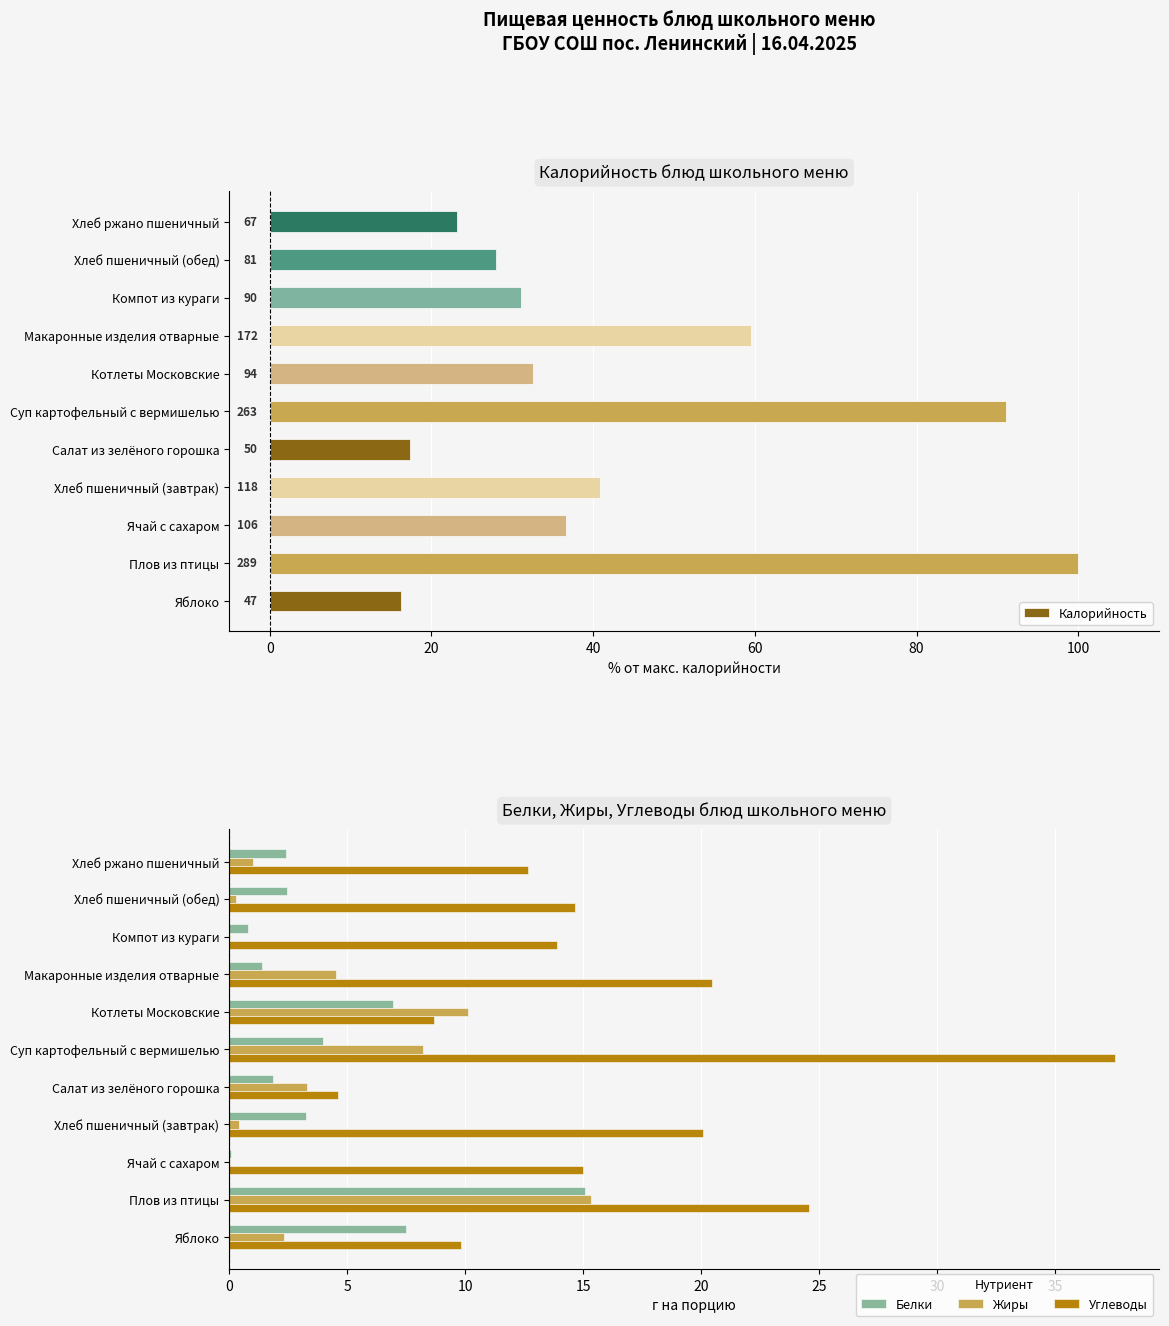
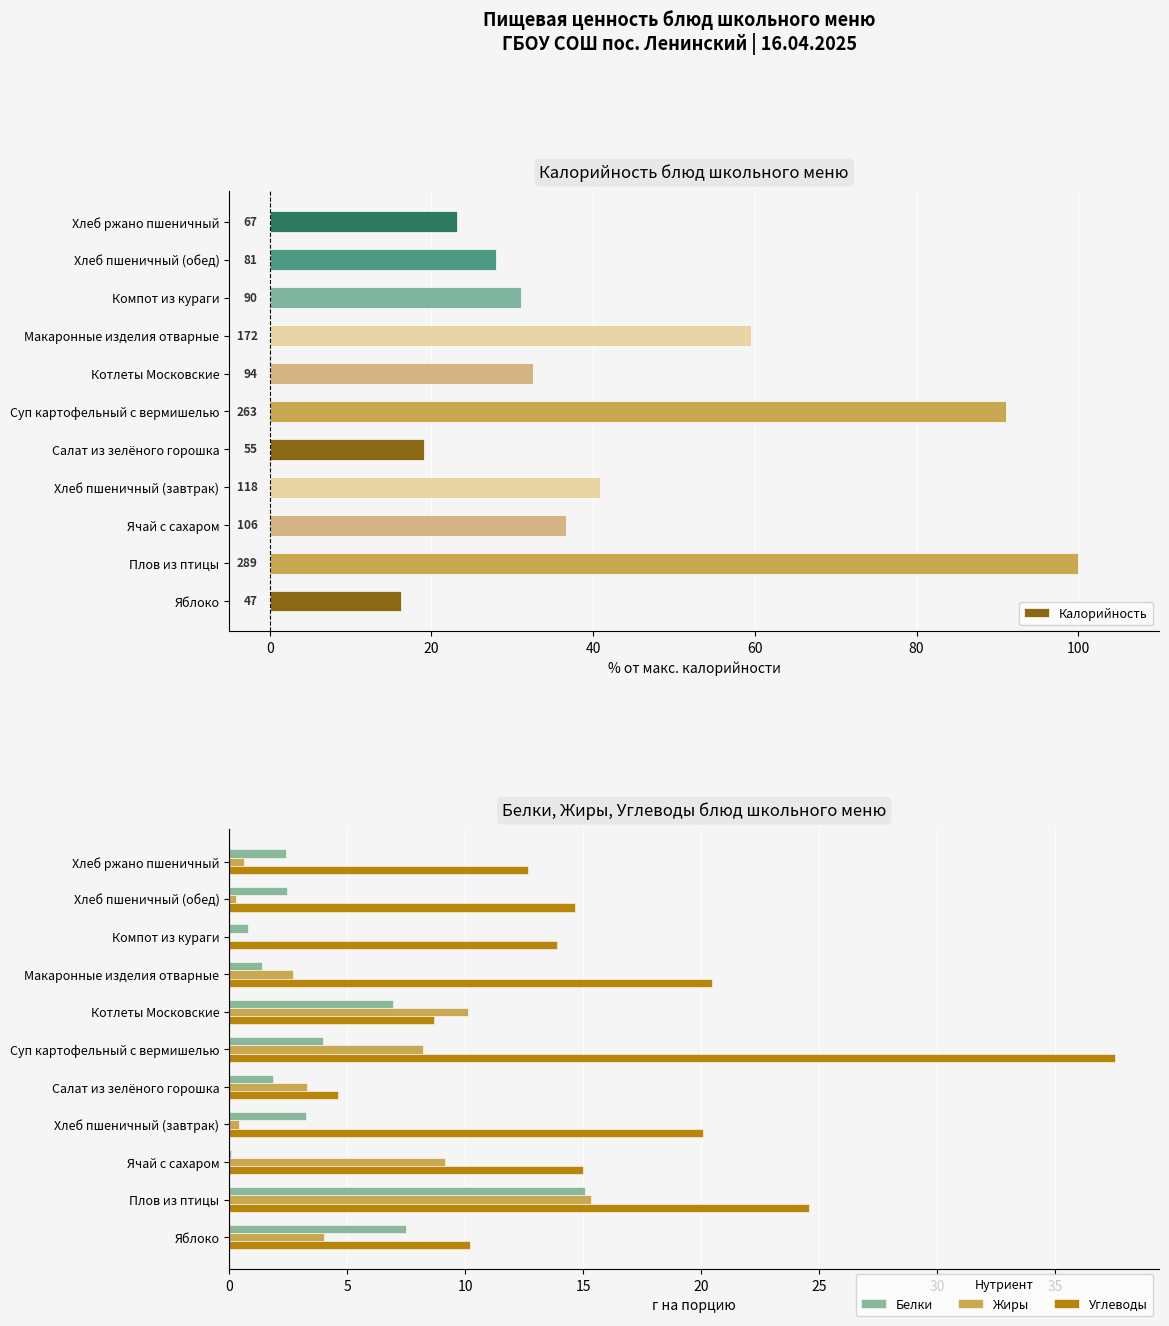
  {
    "Калорийность блюд школьного меню": {
-     "Салат из зелёного горошка": 50
+     "Салат из зелёного горошка": 55
    },
    "Белки, Жиры, Углеводы блюд школьного меню": {
      "Белки": {
        "Хлеб ржано пшеничный": 2.4,
        "Хлеб пшеничный (обед)": 2.4,
        "Компот из кураги": 0.8,
        "Макаронные изделия отварные": 1.4,
        "Котлеты Московские": 6.9,
        "Суп картофельный с вермишелью": 4.0,
        "Салат из зелёного горошка": 1.9,
        "Хлеб пшеничный (завтрак)": 3.2,
        "Плов из птицы": 15.1,
        "Яблоко": 7.5
      },
      "Жиры": {
-       "Хлеб ржано пшеничный": 1.0,
+       "Хлеб ржано пшеничный": 0.6,
        "Хлеб пшеничный (обед)": 0.3,
-       "Макаронные изделия отварные": 4.5,
+       "Макаронные изделия отварные": 2.7,
        "Котлеты Московские": 10.1,
        "Суп картофельный с вермишелью": 8.2,
        "Салат из зелёного горошка": 3.3,
        "Хлеб пшеничный (завтрак)": 0.4,
-       "Ячай с сахаром": 0.0,
+       "Ячай с сахаром": 9.1,
        "Плов из птицы": 15.3,
-       "Яблоко": 2.3
+       "Яблоко": 4.0
      },
      "Углеводы": {
        "Хлеб ржано пшеничный": 12.7,
        "Хлеб пшеничный (обед)": 14.6,
        "Компот из кураги": 13.9,
        "Макаронные изделия отварные": 20.5,
        "Котлеты Московские": 8.7,
        "Суп картофельный с вермишелью": 37.5,
        "Салат из зелёного горошка": 4.6,
        "Хлеб пшеничный (завтрак)": 20.1,
        "Ячай с сахаром": 15.0,
        "Плов из птицы": 24.6,
-       "Яблоко": 9.8
+       "Яблоко": 10.2
      }
    }
  }
